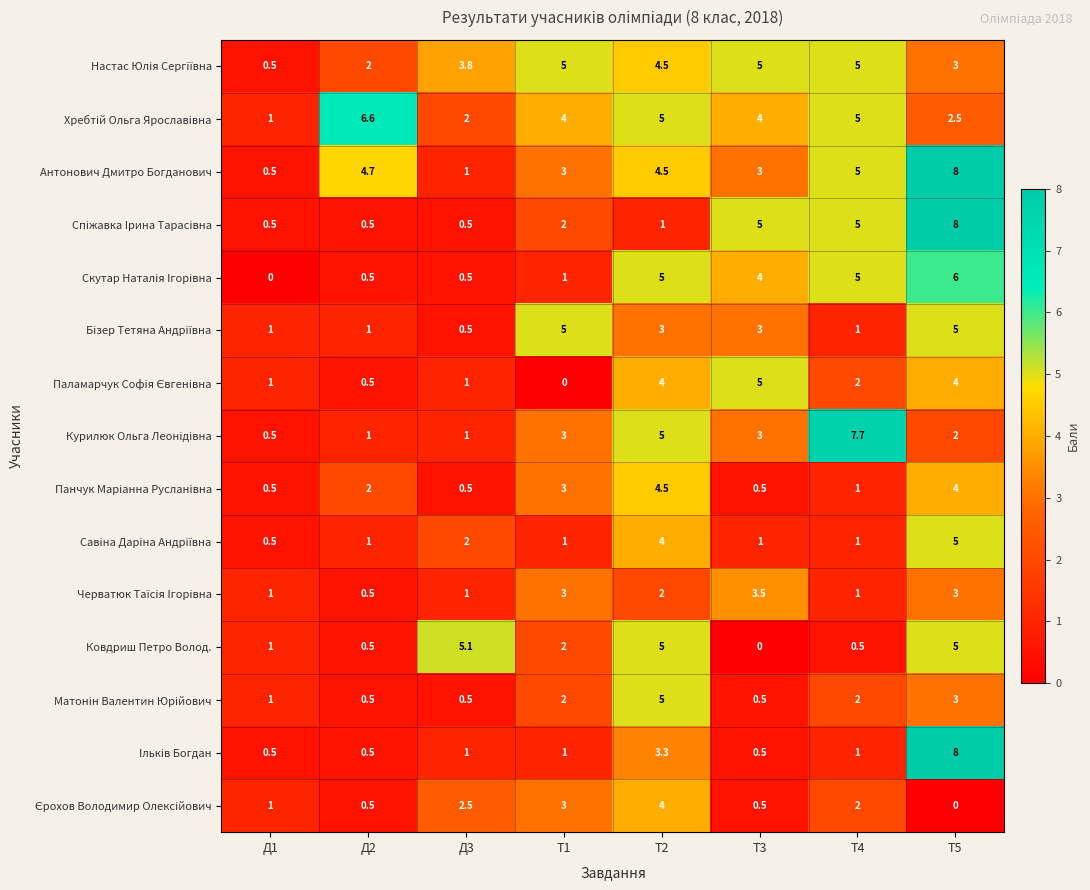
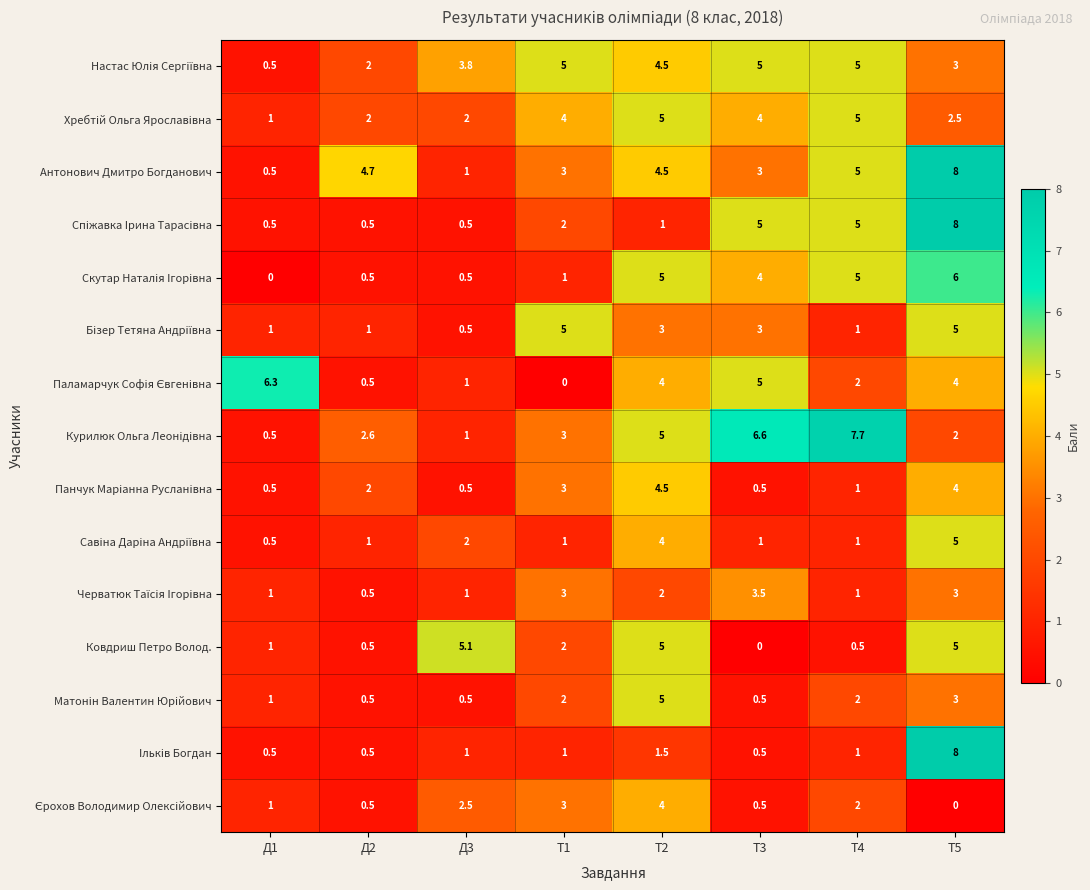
  {
    "Настас Юлія Сергіївна": {
      "Д1": 0.5,
      "Д2": 2,
      "Д3": 3.8,
      "Т1": 5,
      "Т2": 4.5,
      "Т3": 5,
      "Т4": 5,
      "Т5": 3
    },
    "Хребтій Ольга Ярославівна": {
      "Д1": 1,
-     "Д2": 6.6,
+     "Д2": 2,
      "Д3": 2,
      "Т1": 4,
      "Т2": 5,
      "Т3": 4,
      "Т4": 5,
      "Т5": 2.5
    },
    "Антонович Дмитро Богданович": {
      "Д1": 0.5,
      "Д2": 4.7,
      "Д3": 1,
      "Т1": 3,
      "Т2": 4.5,
      "Т3": 3,
      "Т4": 5,
      "Т5": 8
    },
    "Спіжавка Ірина Тарасівна": {
      "Д1": 0.5,
      "Д2": 0.5,
      "Д3": 0.5,
      "Т1": 2,
      "Т2": 1,
      "Т3": 5,
      "Т4": 5,
      "Т5": 8
    },
    "Скутар Наталія Ігорівна": {
      "Д1": 0,
      "Д2": 0.5,
      "Д3": 0.5,
      "Т1": 1,
      "Т2": 5,
      "Т3": 4,
      "Т4": 5,
      "Т5": 6
    },
    "Бізер Тетяна Андріївна": {
      "Д1": 1,
      "Д2": 1,
      "Д3": 0.5,
      "Т1": 5,
      "Т2": 3,
      "Т3": 3,
      "Т4": 1,
      "Т5": 5
    },
    "Паламарчук Софія Євгенівна": {
-     "Д1": 1,
+     "Д1": 6.3,
      "Д2": 0.5,
      "Д3": 1,
      "Т1": 0,
      "Т2": 4,
      "Т3": 5,
      "Т4": 2,
      "Т5": 4
    },
    "Курилюк Ольга Леонідівна": {
      "Д1": 0.5,
-     "Д2": 1,
+     "Д2": 2.6,
      "Д3": 1,
      "Т1": 3,
      "Т2": 5,
-     "Т3": 3,
+     "Т3": 6.6,
      "Т4": 7.7,
      "Т5": 2
    },
    "Панчук Маріанна Русланівна": {
      "Д1": 0.5,
      "Д2": 2,
      "Д3": 0.5,
      "Т1": 3,
      "Т2": 4.5,
      "Т3": 0.5,
      "Т4": 1,
      "Т5": 4
    },
    "Савіна Даріна Андріївна": {
      "Д1": 0.5,
      "Д2": 1,
      "Д3": 2,
      "Т1": 1,
      "Т2": 4,
      "Т3": 1,
      "Т4": 1,
      "Т5": 5
    },
    "Черватюк Таїсія Ігорівна": {
      "Д1": 1,
      "Д2": 0.5,
      "Д3": 1,
      "Т1": 3,
      "Т2": 2,
      "Т3": 3.5,
      "Т4": 1,
      "Т5": 3
    },
    "Ковдриш Петро Волод.": {
      "Д1": 1,
      "Д2": 0.5,
      "Д3": 5.1,
      "Т1": 2,
      "Т2": 5,
      "Т3": 0,
      "Т4": 0.5,
      "Т5": 5
    },
    "Матонін Валентин Юрійович": {
      "Д1": 1,
      "Д2": 0.5,
      "Д3": 0.5,
      "Т1": 2,
      "Т2": 5,
      "Т3": 0.5,
      "Т4": 2,
      "Т5": 3
    },
    "Ільків Богдан": {
      "Д1": 0.5,
      "Д2": 0.5,
      "Д3": 1,
      "Т1": 1,
-     "Т2": 3.3,
+     "Т2": 1.5,
      "Т3": 0.5,
      "Т4": 1,
      "Т5": 8
    },
    "Єрохов Володимир Олексійович": {
      "Д1": 1,
      "Д2": 0.5,
      "Д3": 2.5,
      "Т1": 3,
      "Т2": 4,
      "Т3": 0.5,
      "Т4": 2,
      "Т5": 0
    }
  }
